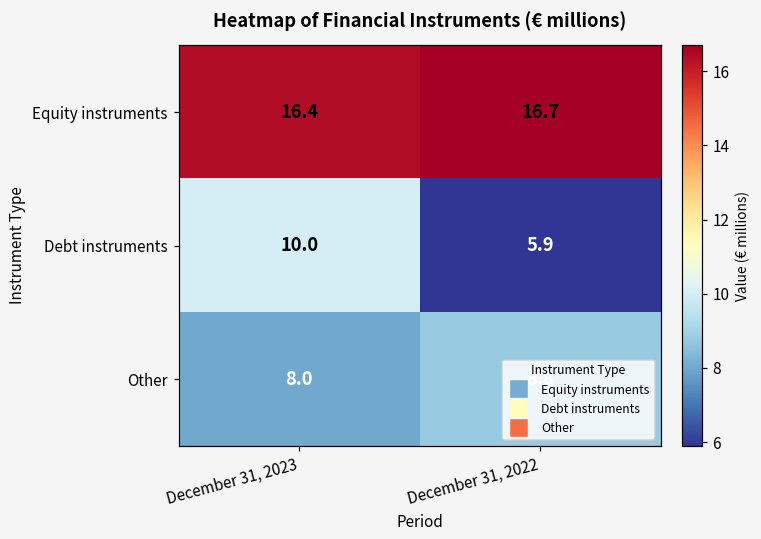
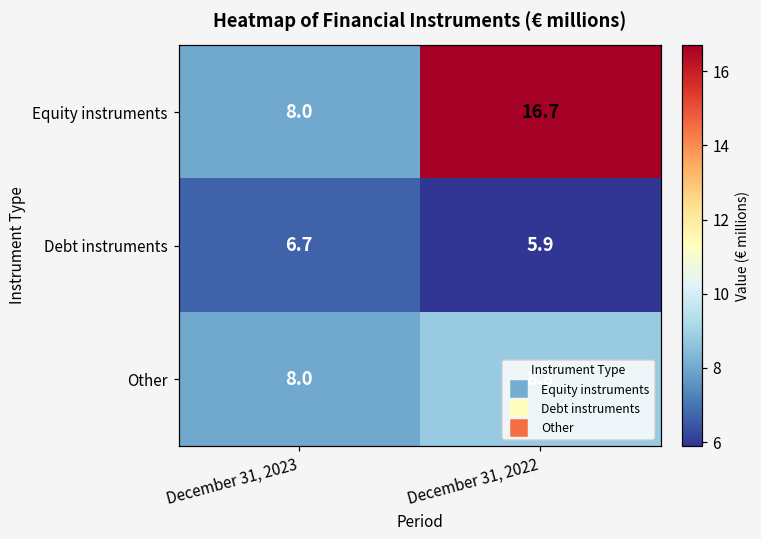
  {
    "Equity instruments": {
-     "December 31, 2023": 16.4,
+     "December 31, 2023": 8.0,
      "December 31, 2022": 16.7
    },
    "Debt instruments": {
-     "December 31, 2023": 10.0,
+     "December 31, 2023": 6.7,
      "December 31, 2022": 5.9
    },
    "Other": {
      "December 31, 2023": 8.0
    }
  }
